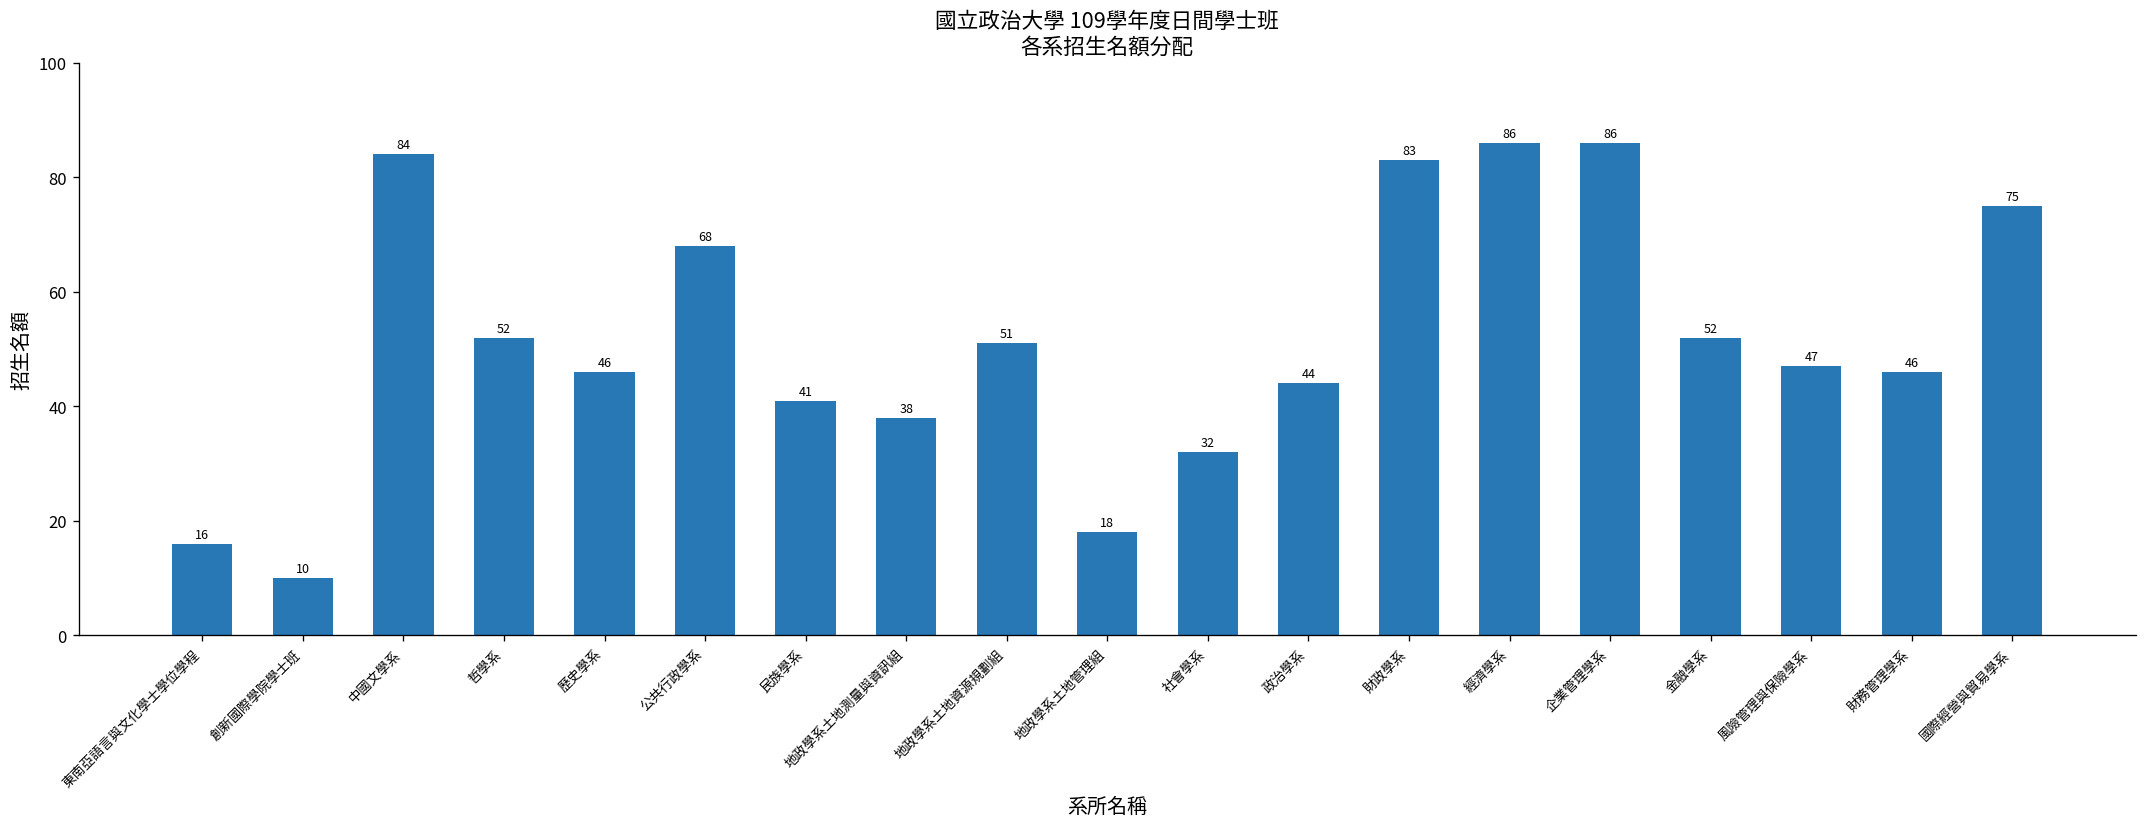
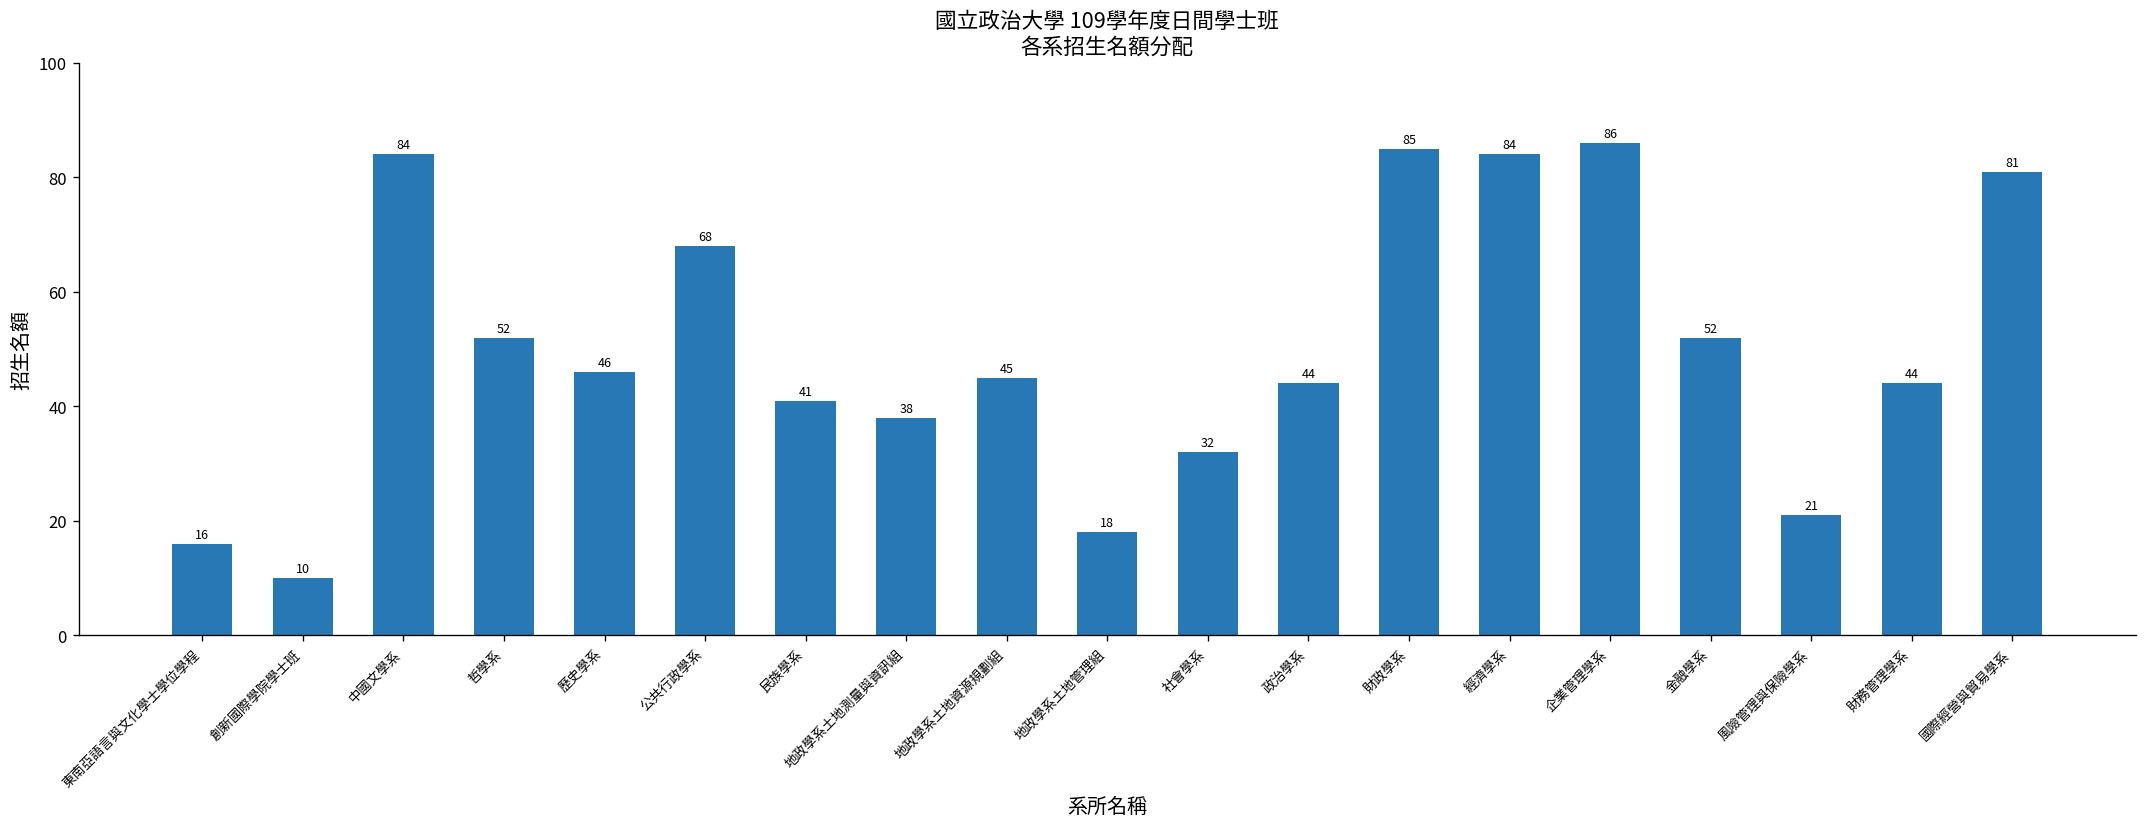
  {
    "東南亞語言與文化學士學位學程": 16,
    "創新國際學院學士班": 10,
    "中國文學系": 84,
    "哲學系": 52,
    "歷史學系": 46,
    "公共行政學系": 68,
    "民族學系": 41,
    "地政學系土地測量與資訊組": 38,
-   "地政學系土地資源規劃組": 51,
+   "地政學系土地資源規劃組": 45,
    "地政學系土地管理組": 18,
    "社會學系": 32,
    "政治學系": 44,
-   "財政學系": 83,
-   "經濟學系": 86,
+   "財政學系": 85,
+   "經濟學系": 84,
    "企業管理學系": 86,
    "金融學系": 52,
-   "風險管理與保險學系": 47,
-   "財務管理學系": 46,
-   "國際經營與貿易學系": 75
+   "風險管理與保險學系": 21,
+   "財務管理學系": 44,
+   "國際經營與貿易學系": 81
  }
